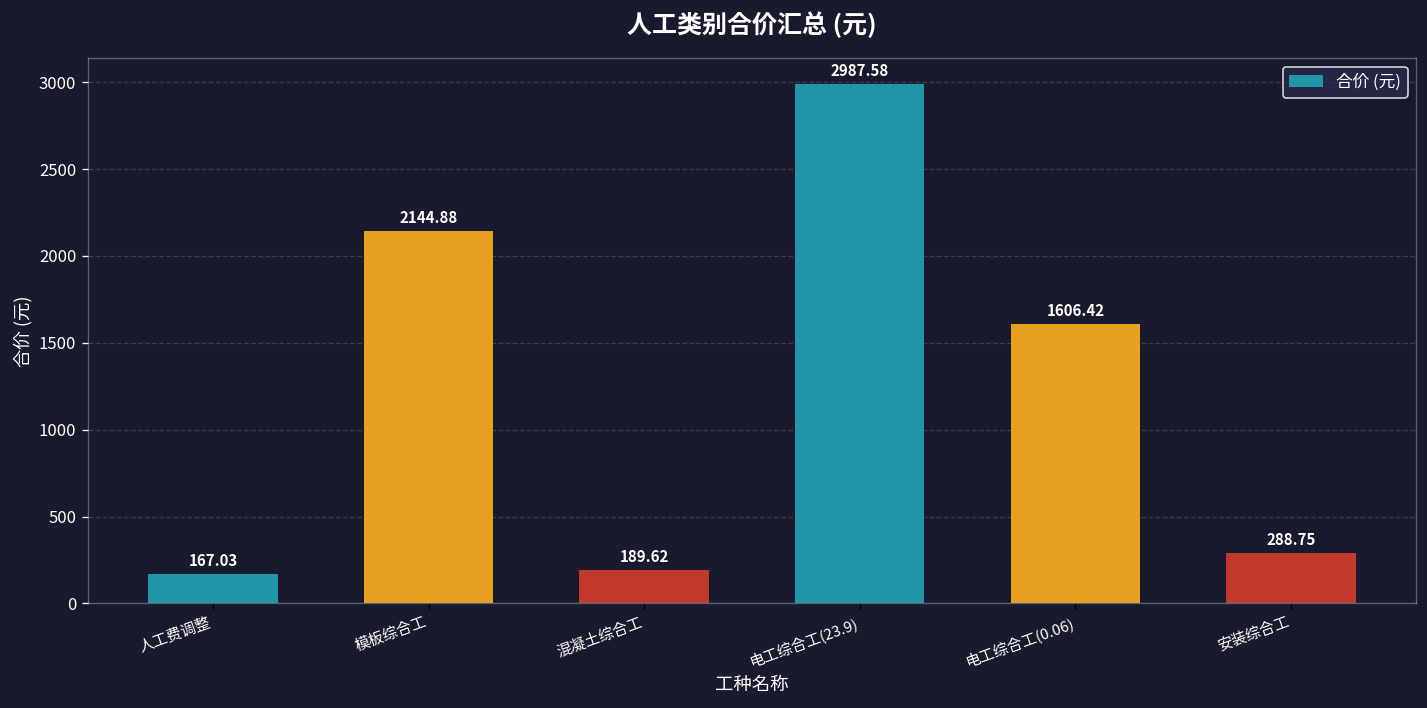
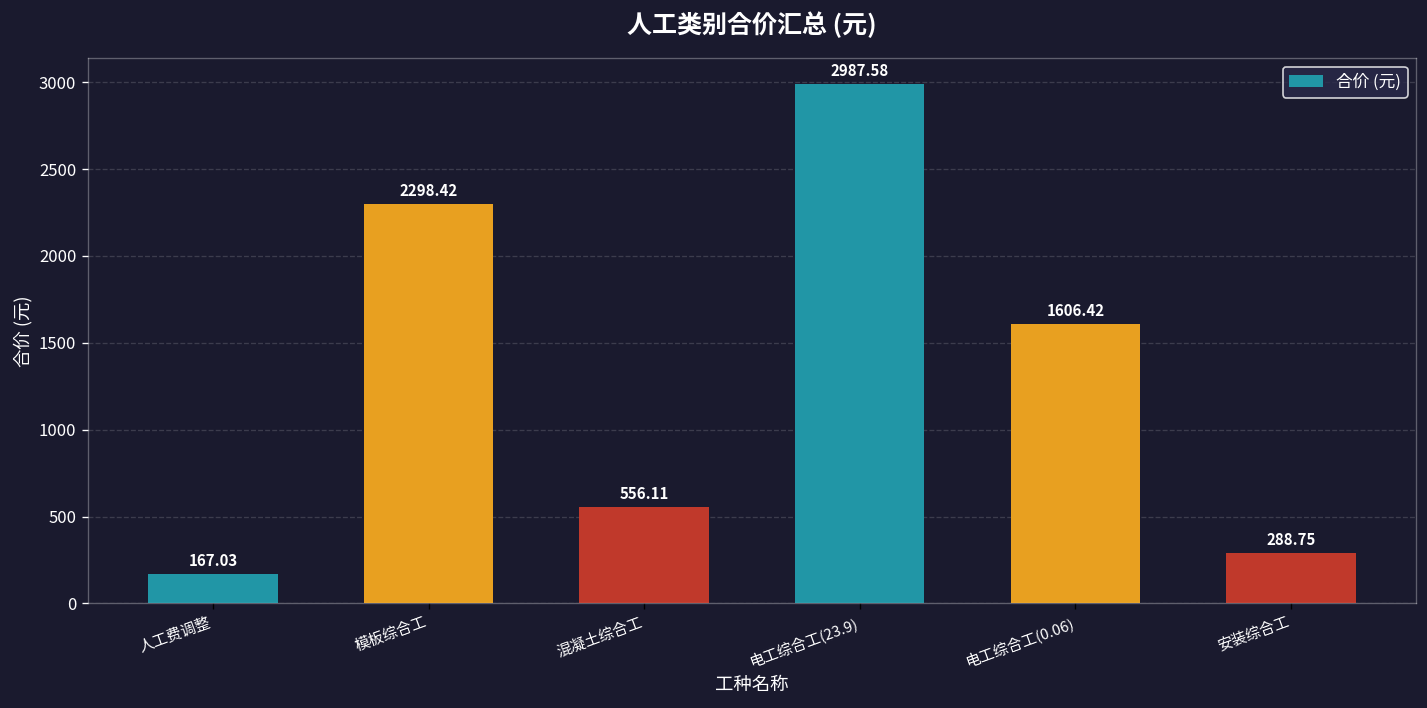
  {
    "人工费调整": 167.03,
-   "模板综合工": 2144.88,
-   "混凝土综合工": 189.62,
+   "模板综合工": 2298.42,
+   "混凝土综合工": 556.11,
    "电工综合工(23.9)": 2987.58,
    "电工综合工(0.06)": 1606.42,
    "安装综合工": 288.75
  }
